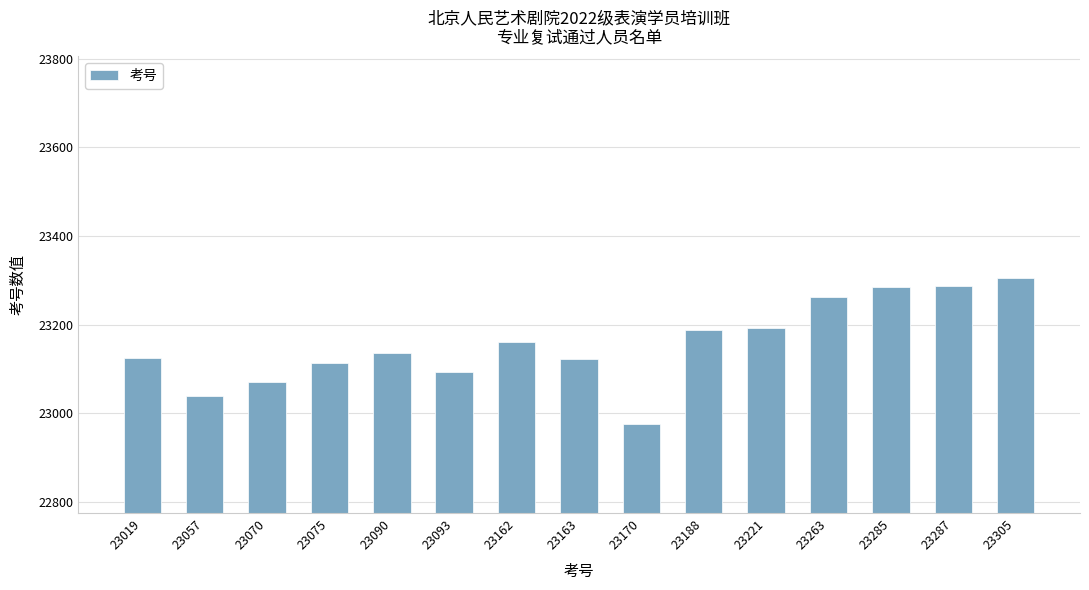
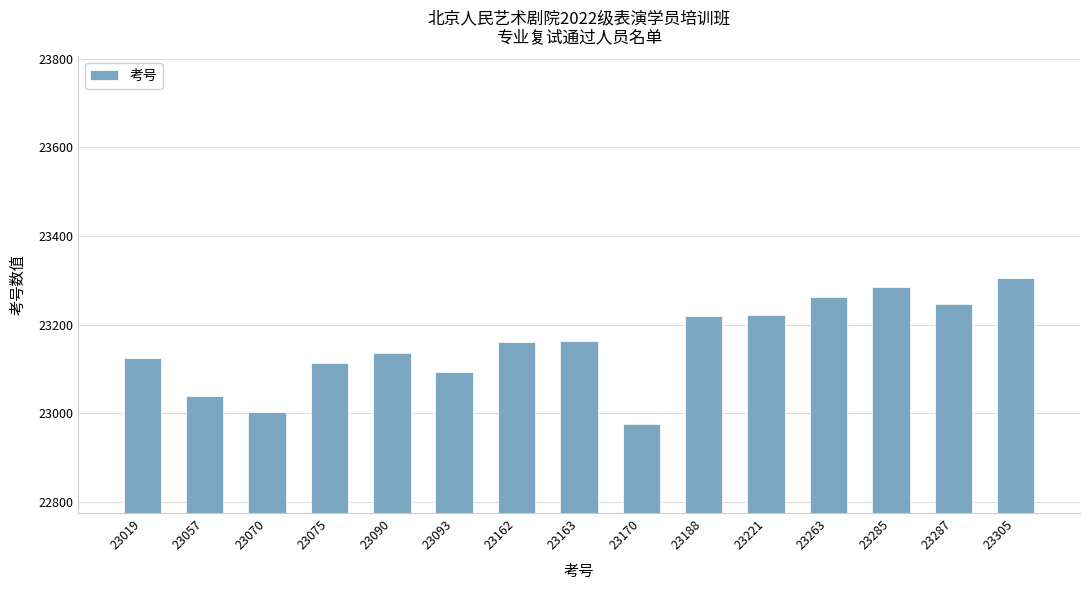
  {
    "23019": 23130,
    "23057": 23040,
-   "23070": 23070,
+   "23070": 23000,
    "23075": 23110,
    "23090": 23140,
    "23093": 23090,
    "23162": 23160,
-   "23163": 23120,
+   "23163": 23160,
    "23170": 22980,
-   "23188": 23190,
-   "23221": 23190,
+   "23188": 23220,
+   "23221": 23220,
    "23263": 23260,
    "23285": 23290,
-   "23287": 23290,
+   "23287": 23250,
    "23305": 23310
  }
